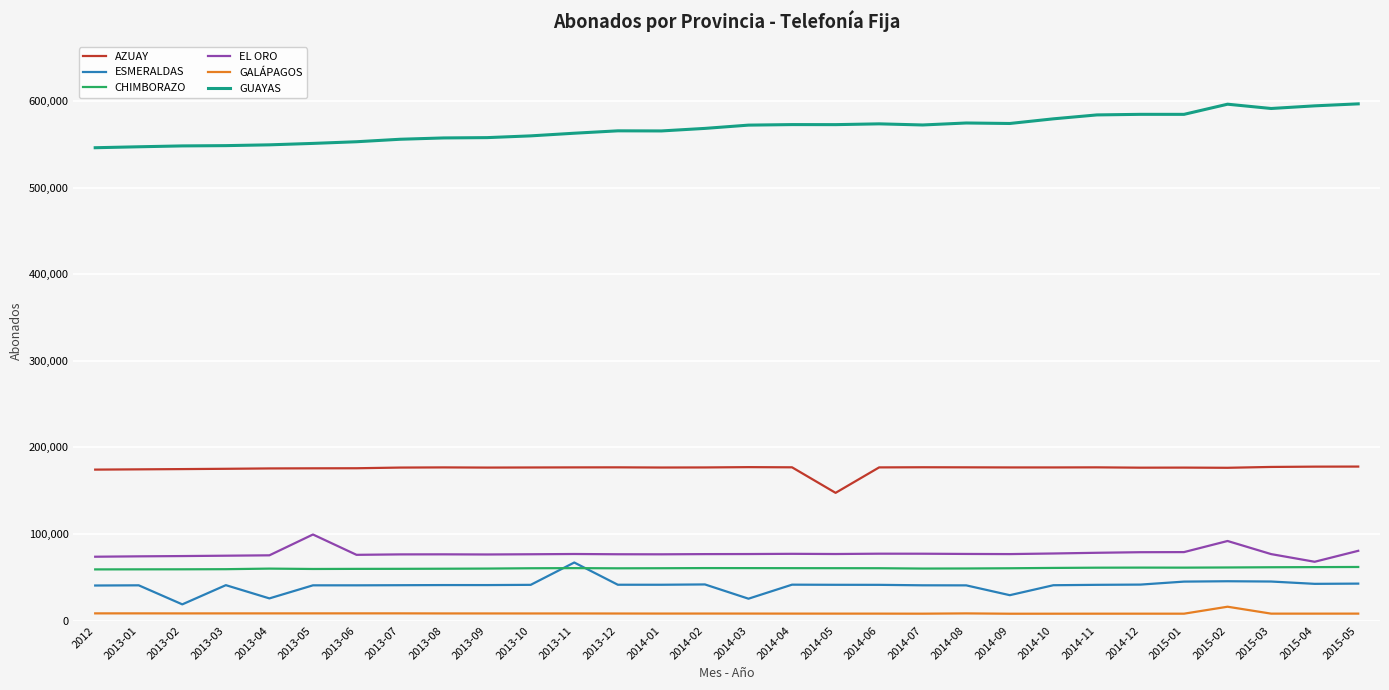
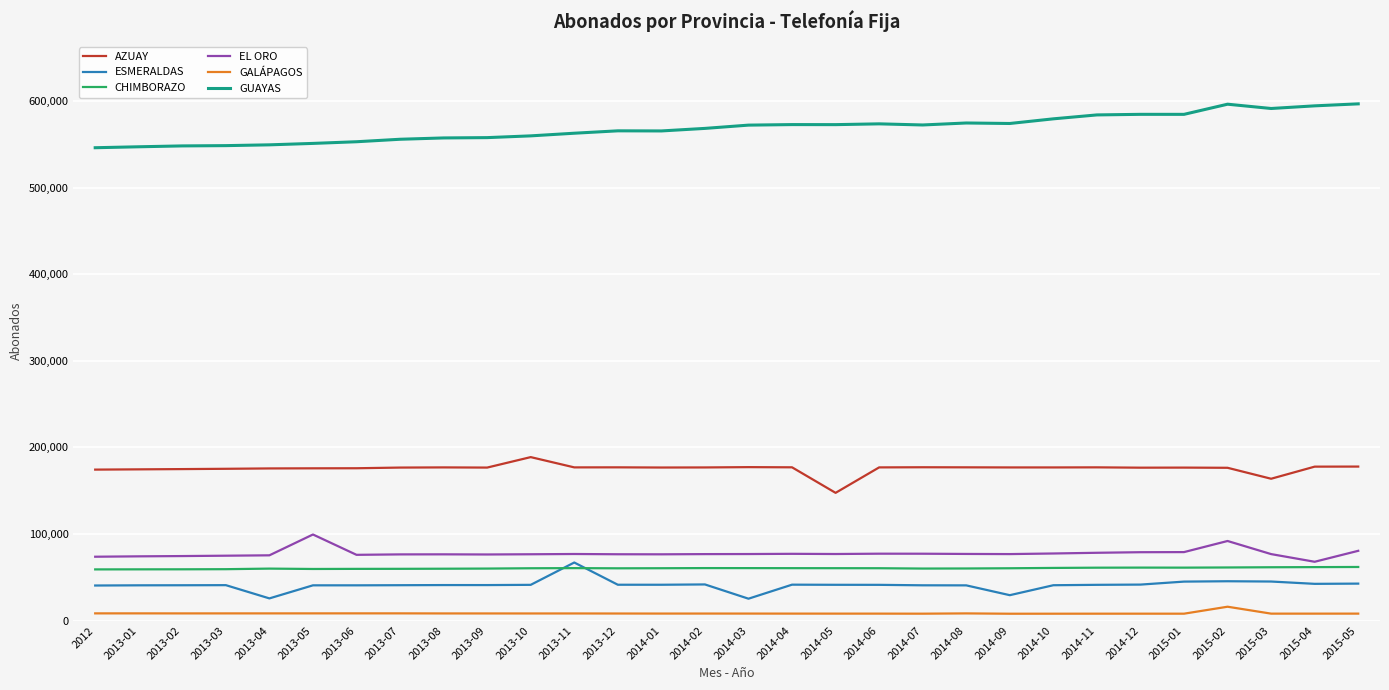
  {
    "AZUAY": {
      "2012": "170,000",
      "2013-01": "170,000",
      "2013-02": "170,000",
      "2013-03": "180,000",
      "2013-04": "180,000",
      "2013-05": "180,000",
      "2013-06": "180,000",
      "2013-07": "180,000",
      "2013-08": "180,000",
      "2013-09": "180,000",
-     "2013-10": "180,000",
+     "2013-10": "190,000",
      "2013-11": "180,000",
      "2013-12": "180,000",
      "2014-01": "180,000",
      "2014-02": "180,000",
      "2014-03": "180,000",
      "2014-04": "180,000",
      "2014-05": "150,000",
      "2014-06": "180,000",
      "2014-07": "180,000",
      "2014-08": "180,000",
      "2014-09": "180,000",
      "2014-10": "180,000",
      "2014-11": "180,000",
      "2014-12": "180,000",
      "2015-01": "180,000",
      "2015-02": "180,000",
-     "2015-03": "180,000",
+     "2015-03": "160,000",
      "2015-04": "180,000",
      "2015-05": "180,000"
    },
    "ESMERALDAS": {
      "2012": "40,000",
      "2013-01": "40,000",
-     "2013-02": "20,000",
+     "2013-02": "40,000",
      "2013-03": "40,000",
      "2013-04": "30,000",
      "2013-05": "40,000",
      "2013-06": "40,000",
      "2013-07": "40,000",
      "2013-08": "40,000",
      "2013-09": "40,000",
      "2013-10": "40,000",
      "2013-11": "70,000",
      "2013-12": "40,000",
      "2014-01": "40,000",
      "2014-02": "40,000",
      "2014-03": "30,000",
      "2014-04": "40,000",
      "2014-05": "40,000",
      "2014-06": "40,000",
      "2014-07": "40,000",
      "2014-08": "40,000",
      "2014-09": "30,000",
      "2014-10": "40,000",
      "2014-11": "40,000",
      "2014-12": "40,000",
      "2015-01": "40,000",
      "2015-02": "50,000",
      "2015-03": "50,000",
      "2015-04": "40,000",
      "2015-05": "40,000"
    },
    "EL ORO": {
      "2012": "70,000",
      "2013-01": "70,000",
      "2013-02": "70,000",
      "2013-03": "70,000",
      "2013-04": "80,000",
      "2013-05": "100,000",
      "2013-06": "80,000",
      "2013-07": "80,000",
      "2013-08": "80,000",
      "2013-09": "80,000",
      "2013-10": "80,000",
      "2013-11": "80,000",
      "2013-12": "80,000",
      "2014-01": "80,000",
      "2014-02": "80,000",
      "2014-03": "80,000",
      "2014-04": "80,000",
      "2014-05": "80,000",
      "2014-06": "80,000",
      "2014-07": "80,000",
      "2014-08": "80,000",
      "2014-09": "80,000",
      "2014-10": "80,000",
      "2014-11": "80,000",
      "2014-12": "80,000",
      "2015-01": "80,000",
      "2015-02": "90,000",
      "2015-03": "80,000",
      "2015-04": "70,000",
      "2015-05": "80,000"
    },
    "GALÁPAGOS": {
      "2012": "10,000",
      "2013-01": "10,000",
      "2013-02": "10,000",
      "2013-03": "10,000",
      "2013-04": "10,000",
      "2013-05": "10,000",
      "2013-06": "10,000",
      "2013-07": "10,000",
      "2013-08": "10,000",
      "2013-09": "10,000",
      "2013-10": "10,000",
      "2013-11": "10,000",
      "2013-12": "10,000",
      "2014-01": "10,000",
      "2014-02": "10,000",
      "2014-03": "10,000",
      "2014-04": "10,000",
      "2014-05": "10,000",
      "2014-06": "10,000",
      "2014-07": "10,000",
      "2014-08": "10,000",
      "2014-09": "10,000",
      "2014-10": "10,000",
      "2014-11": "10,000",
      "2014-12": "10,000",
      "2015-01": "10,000",
      "2015-02": "20,000",
      "2015-03": "10,000",
      "2015-04": "10,000",
      "2015-05": "10,000"
    }
  }
